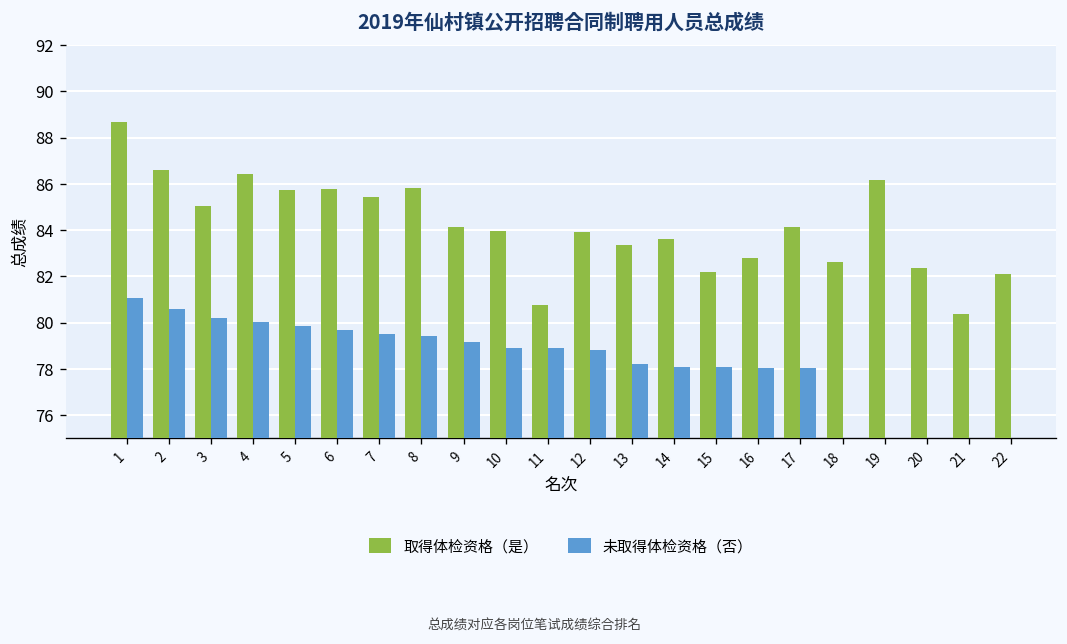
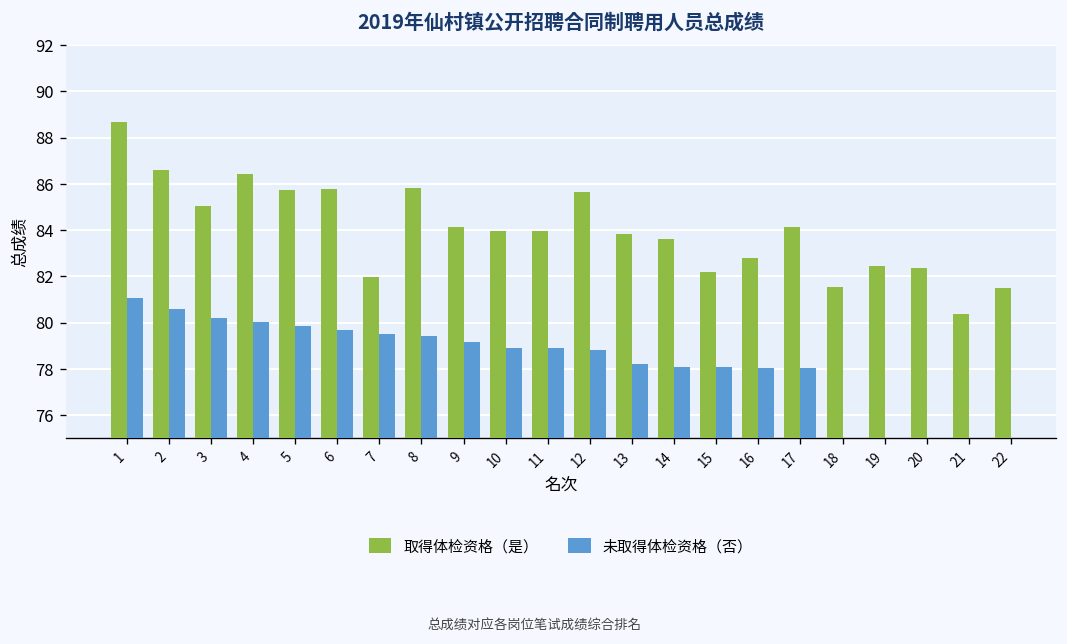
  {
    "取得体检资格（是）": {
      "1": 88.7,
      "2": 86.6,
      "3": 85.0,
      "4": 86.4,
      "5": 85.7,
      "6": 85.8,
-     "7": 85.4,
+     "7": 82.0,
      "8": 85.8,
      "9": 84.1,
      "10": 84.0,
-     "11": 80.7,
-     "12": 83.9,
-     "13": 83.4,
+     "11": 84.0,
+     "12": 85.7,
+     "13": 83.8,
      "14": 83.6,
      "15": 82.2,
      "16": 82.8,
      "17": 84.1,
-     "18": 82.6,
-     "19": 86.2,
+     "18": 81.5,
+     "19": 82.4,
      "20": 82.4,
      "21": 80.4,
-     "22": 82.1
+     "22": 81.5
    }
  }
